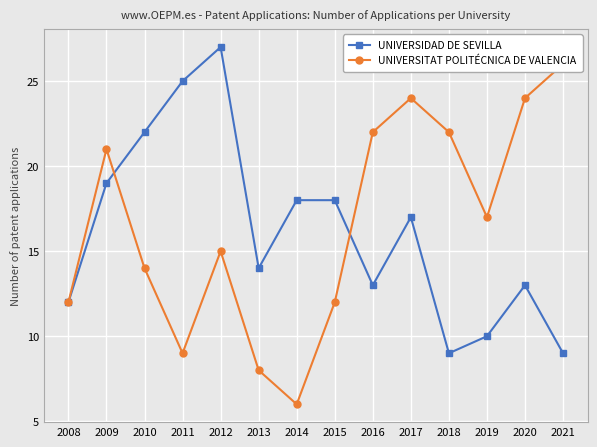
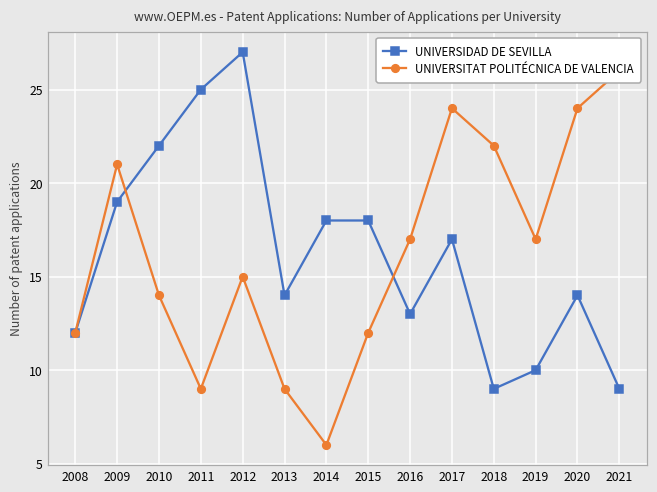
  {
    "UNIVERSIDAD DE SEVILLA": {
      "2009": 19,
      "2010": 22,
      "2011": 25,
      "2012": 27,
      "2013": 14,
      "2014": 18,
      "2015": 18,
      "2016": 13,
      "2017": 17,
      "2018": 9,
      "2019": 10,
-     "2020": 13,
+     "2020": 14,
      "2021": 9
    },
    "UNIVERSITAT POLITÉCNICA DE VALENCIA": {
      "2009": 21,
      "2010": 14,
      "2011": 9,
      "2012": 15,
-     "2013": 8,
+     "2013": 9,
      "2014": 6,
      "2015": 12,
-     "2016": 22,
+     "2016": 17,
      "2017": 24,
      "2018": 22,
      "2019": 17,
      "2020": 24
    }
  }
